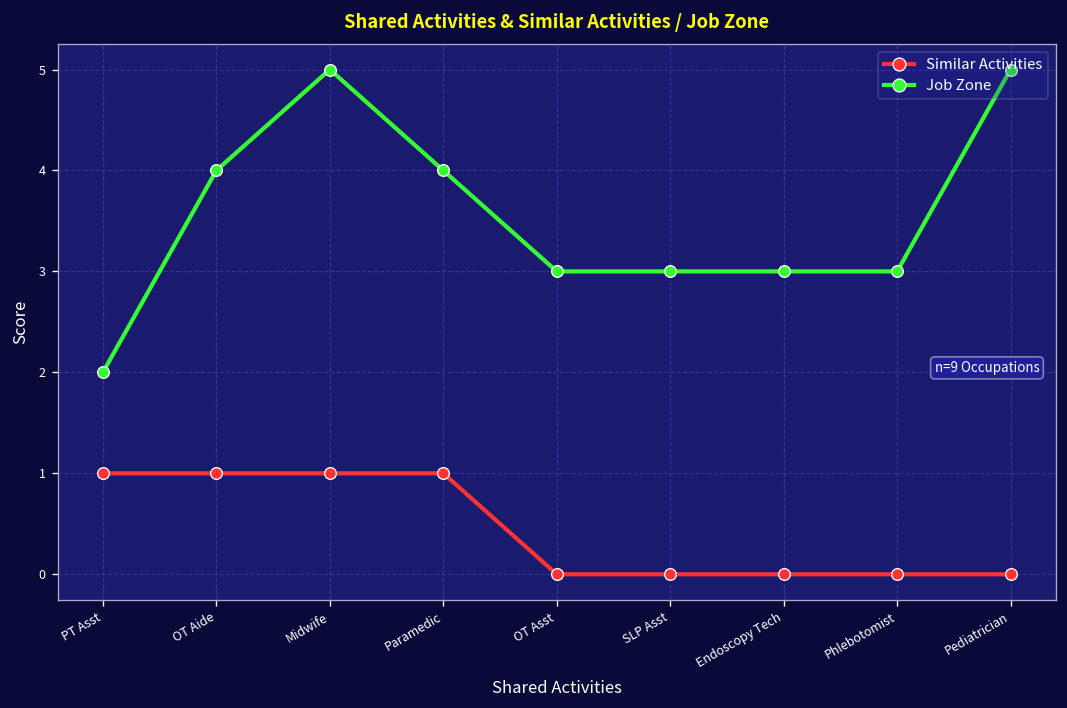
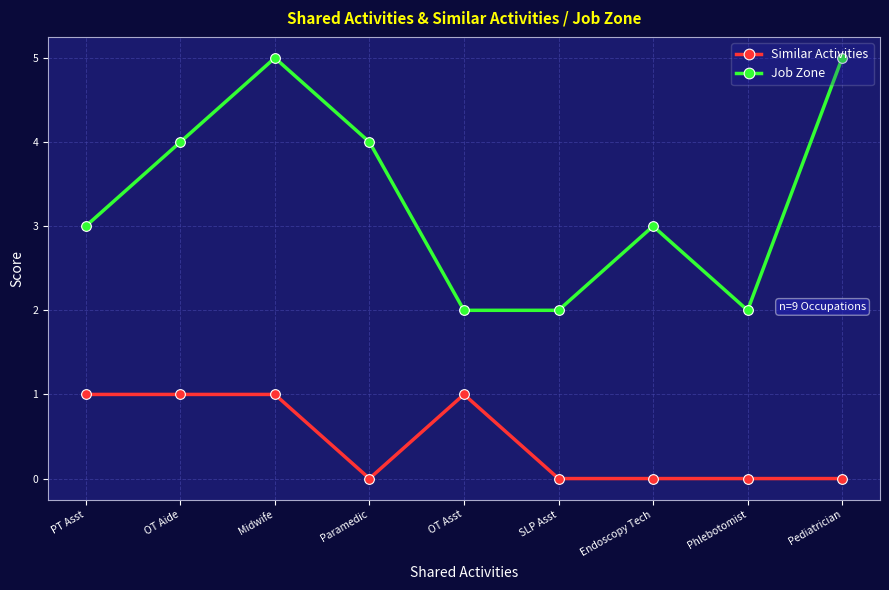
  {
    "Similar Activities": {
      "PT Asst": 1,
      "OT Aide": 1,
      "Midwife": 1,
-     "Paramedic": 1,
-     "OT Asst": 0,
+     "Paramedic": 0,
+     "OT Asst": 1,
      "SLP Asst": 0,
      "Endoscopy Tech": 0,
      "Phlebotomist": 0,
      "Pediatrician": 0
    },
    "Job Zone": {
-     "PT Asst": 2,
+     "PT Asst": 3,
      "OT Aide": 4,
      "Midwife": 5,
      "Paramedic": 4,
-     "OT Asst": 3,
-     "SLP Asst": 3,
+     "OT Asst": 2,
+     "SLP Asst": 2,
      "Endoscopy Tech": 3,
-     "Phlebotomist": 3
+     "Phlebotomist": 2
    }
  }
